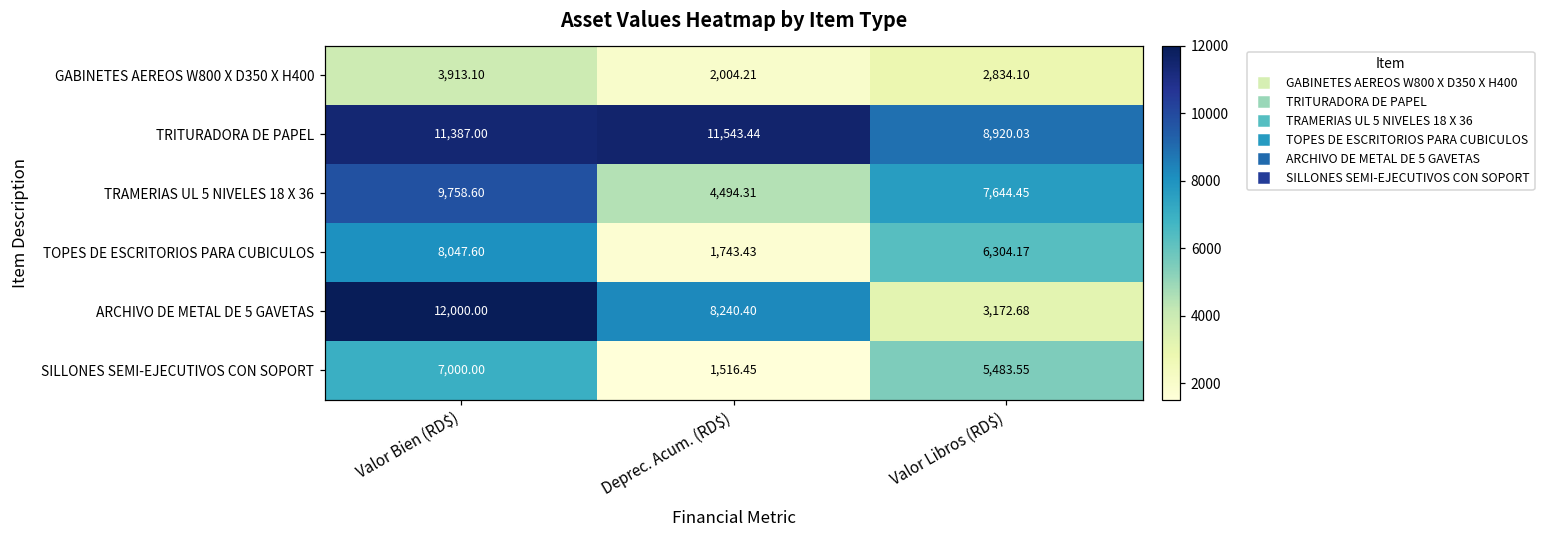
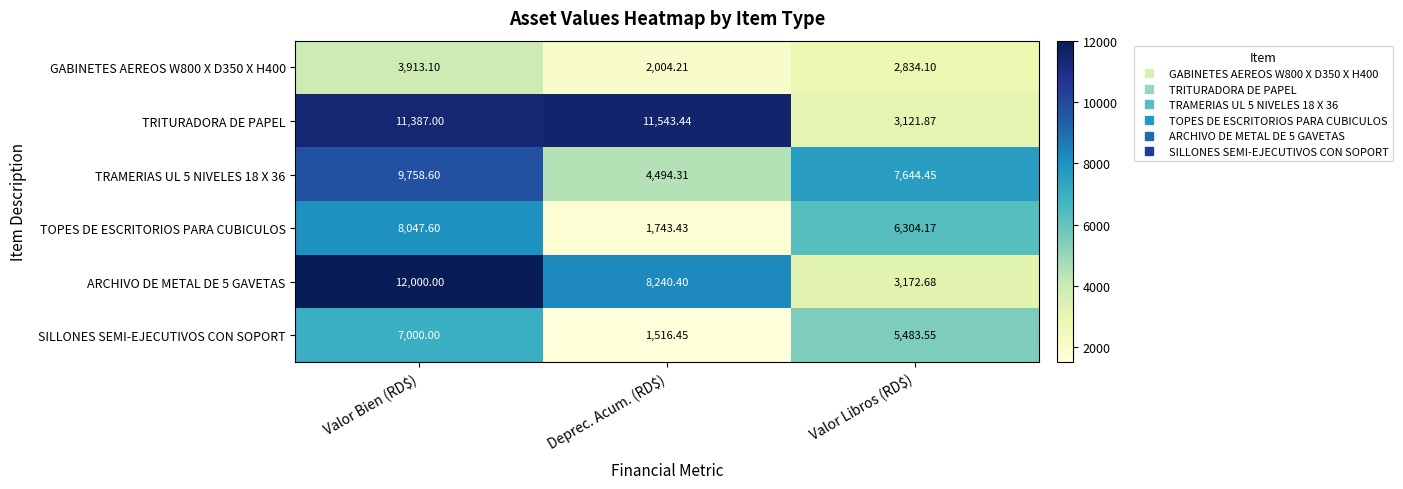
  {
    "GABINETES AEREOS W800 X D350 X H400": {
      "Valor Bien (RD$)": "3,913.10",
      "Deprec. Acum. (RD$)": "2,004.21",
      "Valor Libros (RD$)": "2,834.10"
    },
    "TRITURADORA DE PAPEL": {
      "Valor Bien (RD$)": "11,387.00",
      "Deprec. Acum. (RD$)": "11,543.44",
-     "Valor Libros (RD$)": "8,920.03"
+     "Valor Libros (RD$)": "3,121.87"
    },
    "TRAMERIAS UL 5 NIVELES 18 X 36": {
      "Valor Bien (RD$)": "9,758.60",
      "Deprec. Acum. (RD$)": "4,494.31",
      "Valor Libros (RD$)": "7,644.45"
    },
    "TOPES DE ESCRITORIOS PARA CUBICULOS": {
      "Valor Bien (RD$)": "8,047.60",
      "Deprec. Acum. (RD$)": "1,743.43",
      "Valor Libros (RD$)": "6,304.17"
    },
    "ARCHIVO DE METAL DE 5 GAVETAS": {
      "Valor Bien (RD$)": "12,000.00",
      "Deprec. Acum. (RD$)": "8,240.40",
      "Valor Libros (RD$)": "3,172.68"
    },
    "SILLONES SEMI-EJECUTIVOS CON SOPORT": {
      "Valor Bien (RD$)": "7,000.00",
      "Deprec. Acum. (RD$)": "1,516.45",
      "Valor Libros (RD$)": "5,483.55"
    }
  }
